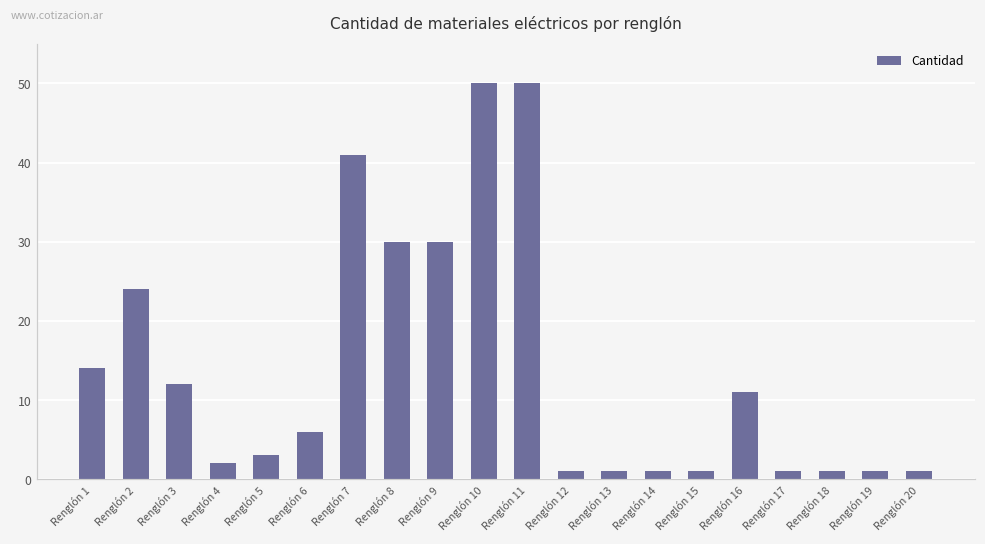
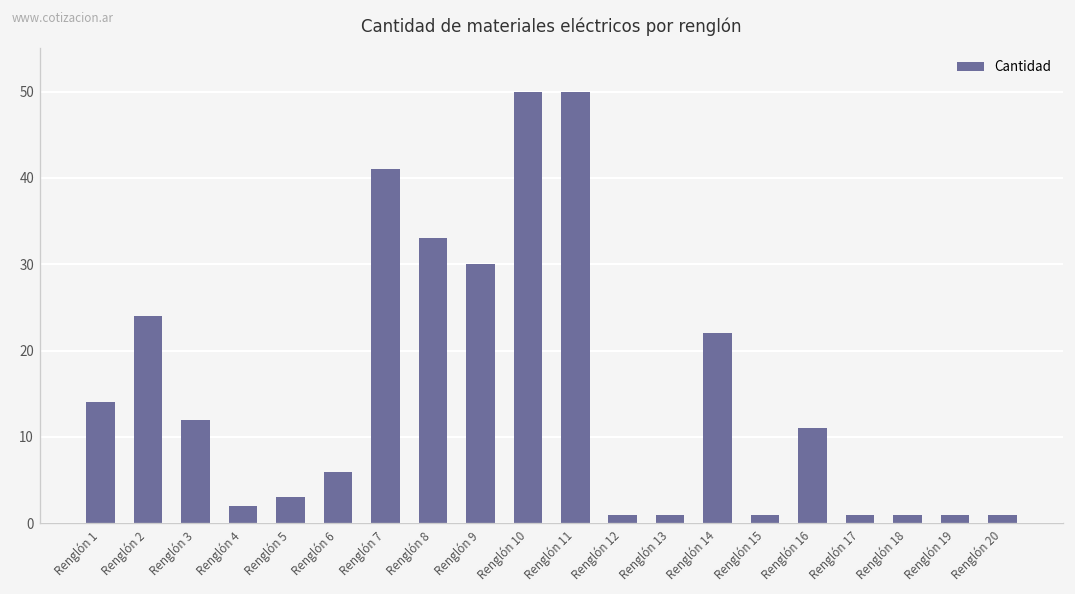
  {
    "Renglón 1": 14,
    "Renglón 2": 24,
    "Renglón 3": 12,
    "Renglón 4": 2,
    "Renglón 5": 3,
    "Renglón 6": 6,
    "Renglón 7": 41,
-   "Renglón 8": 30,
+   "Renglón 8": 33,
    "Renglón 9": 30,
    "Renglón 10": 50,
    "Renglón 11": 50,
    "Renglón 12": 1,
    "Renglón 13": 1,
-   "Renglón 14": 1,
+   "Renglón 14": 22,
    "Renglón 15": 1,
    "Renglón 16": 11,
    "Renglón 17": 1,
    "Renglón 18": 1,
    "Renglón 19": 1,
    "Renglón 20": 1
  }
